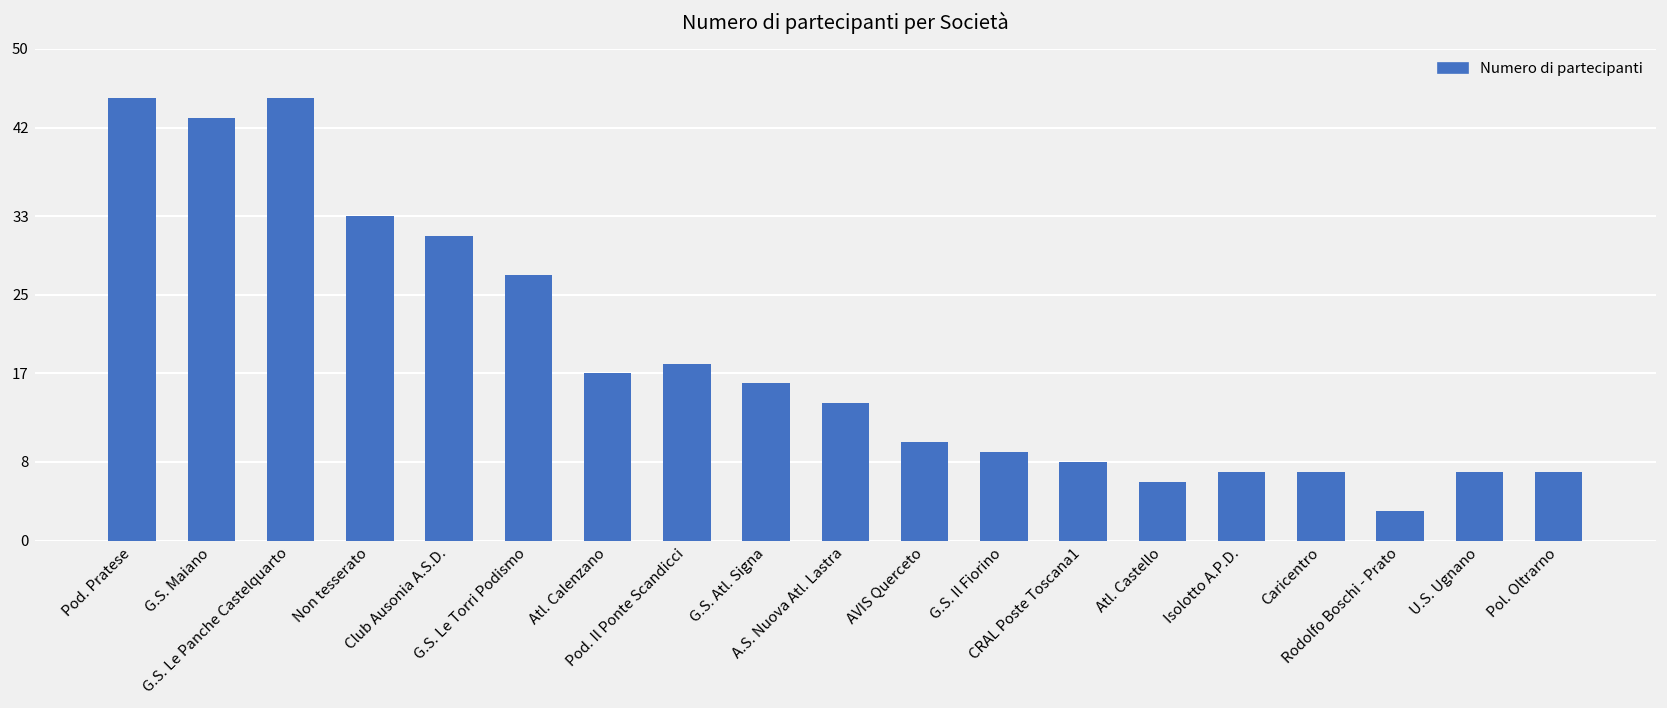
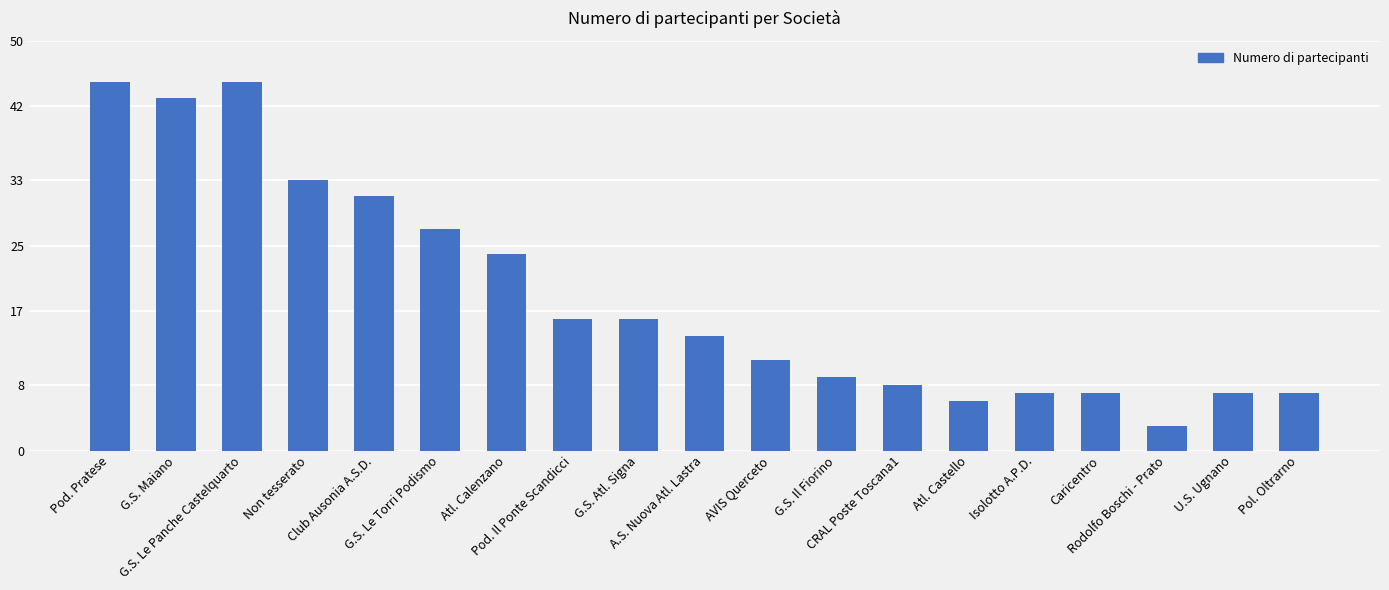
  {
    "Pod. Pratese": 45,
    "G.S. Maiano": 43,
    "G.S. Le Panche Castelquarto": 45,
    "Non tesserato": 33,
    "Club Ausonia A.S.D.": 31,
    "G.S. Le Torri Podismo": 27,
-   "Atl. Calenzano": 17,
-   "Pod. Il Ponte Scandicci": 18,
+   "Atl. Calenzano": 24,
+   "Pod. Il Ponte Scandicci": 16,
    "G.S. Atl. Signa": 16,
    "A.S. Nuova Atl. Lastra": 14,
-   "AVIS Querceto": 10,
+   "AVIS Querceto": 11,
    "G.S. Il Fiorino": 9,
    "CRAL Poste Toscana1": 8,
    "Atl. Castello": 6,
    "Isolotto A.P.D.": 7,
    "Caricentro": 7,
    "Rodolfo Boschi - Prato": 3,
    "U.S. Ugnano": 7,
    "Pol. Oltrarno": 7
  }
